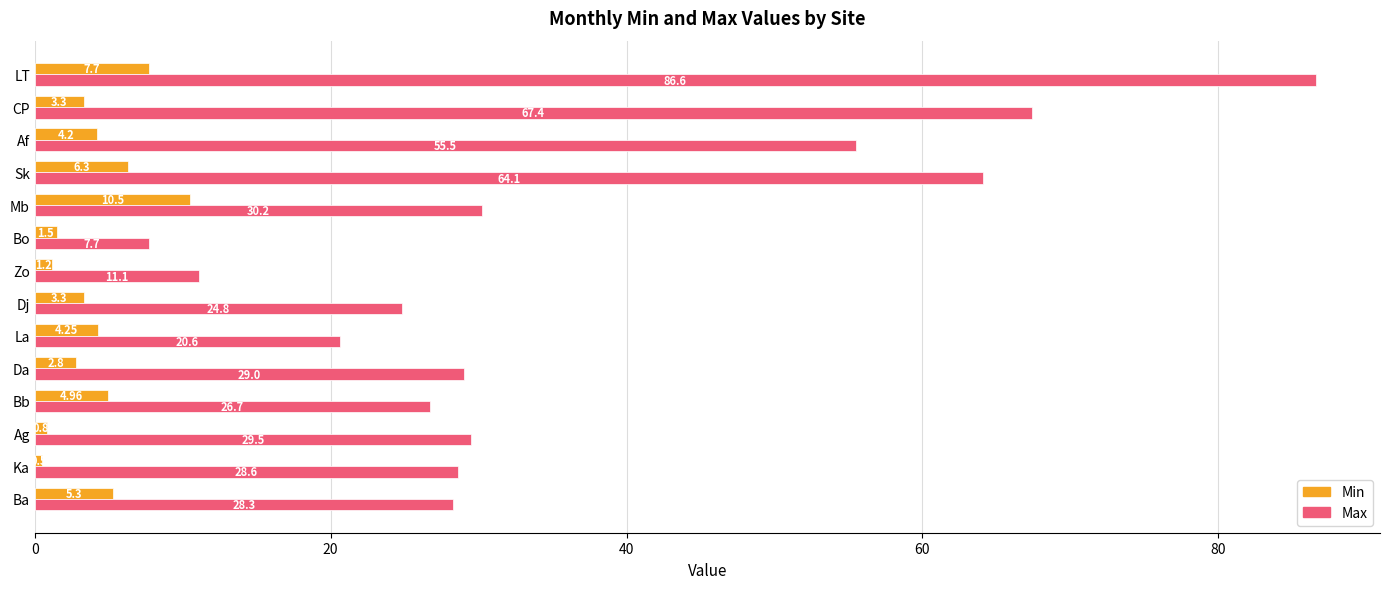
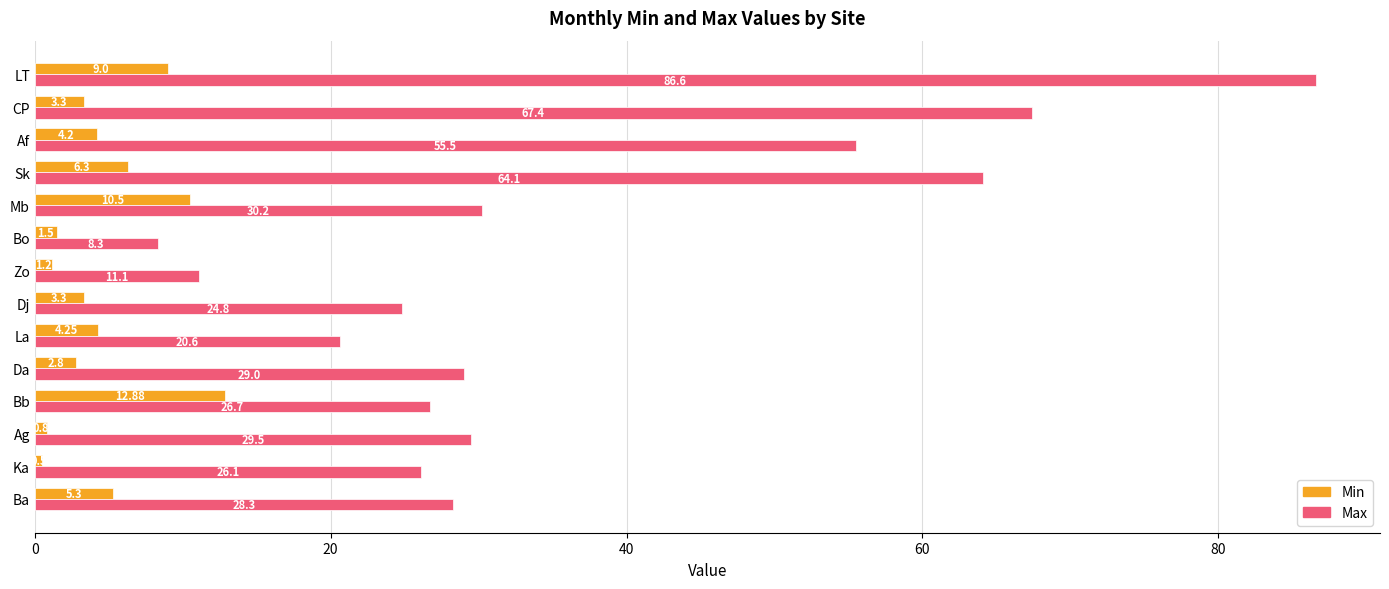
  {
    "Min": {
-     "LT": 7.7,
+     "LT": 9.0,
      "CP": 3.3,
      "Af": 4.2,
      "Sk": 6.3,
      "Mb": 10.5,
      "Bo": 1.5,
      "Zo": 1.2,
      "Dj": 3.3,
      "La": 4.25,
      "Da": 2.8,
-     "Bb": 4.96,
+     "Bb": 12.88,
      "Ba": 5.3
    },
    "Max": {
      "LT": 86.6,
      "CP": 67.4,
      "Af": 55.5,
      "Sk": 64.1,
      "Mb": 30.2,
-     "Bo": 7.7,
+     "Bo": 8.3,
      "Zo": 11.1,
      "Dj": 24.8,
      "La": 20.6,
      "Da": 29.0,
      "Bb": 26.7,
      "Ag": 29.5,
-     "Ka": 28.6,
+     "Ka": 26.1,
      "Ba": 28.3
    }
  }
